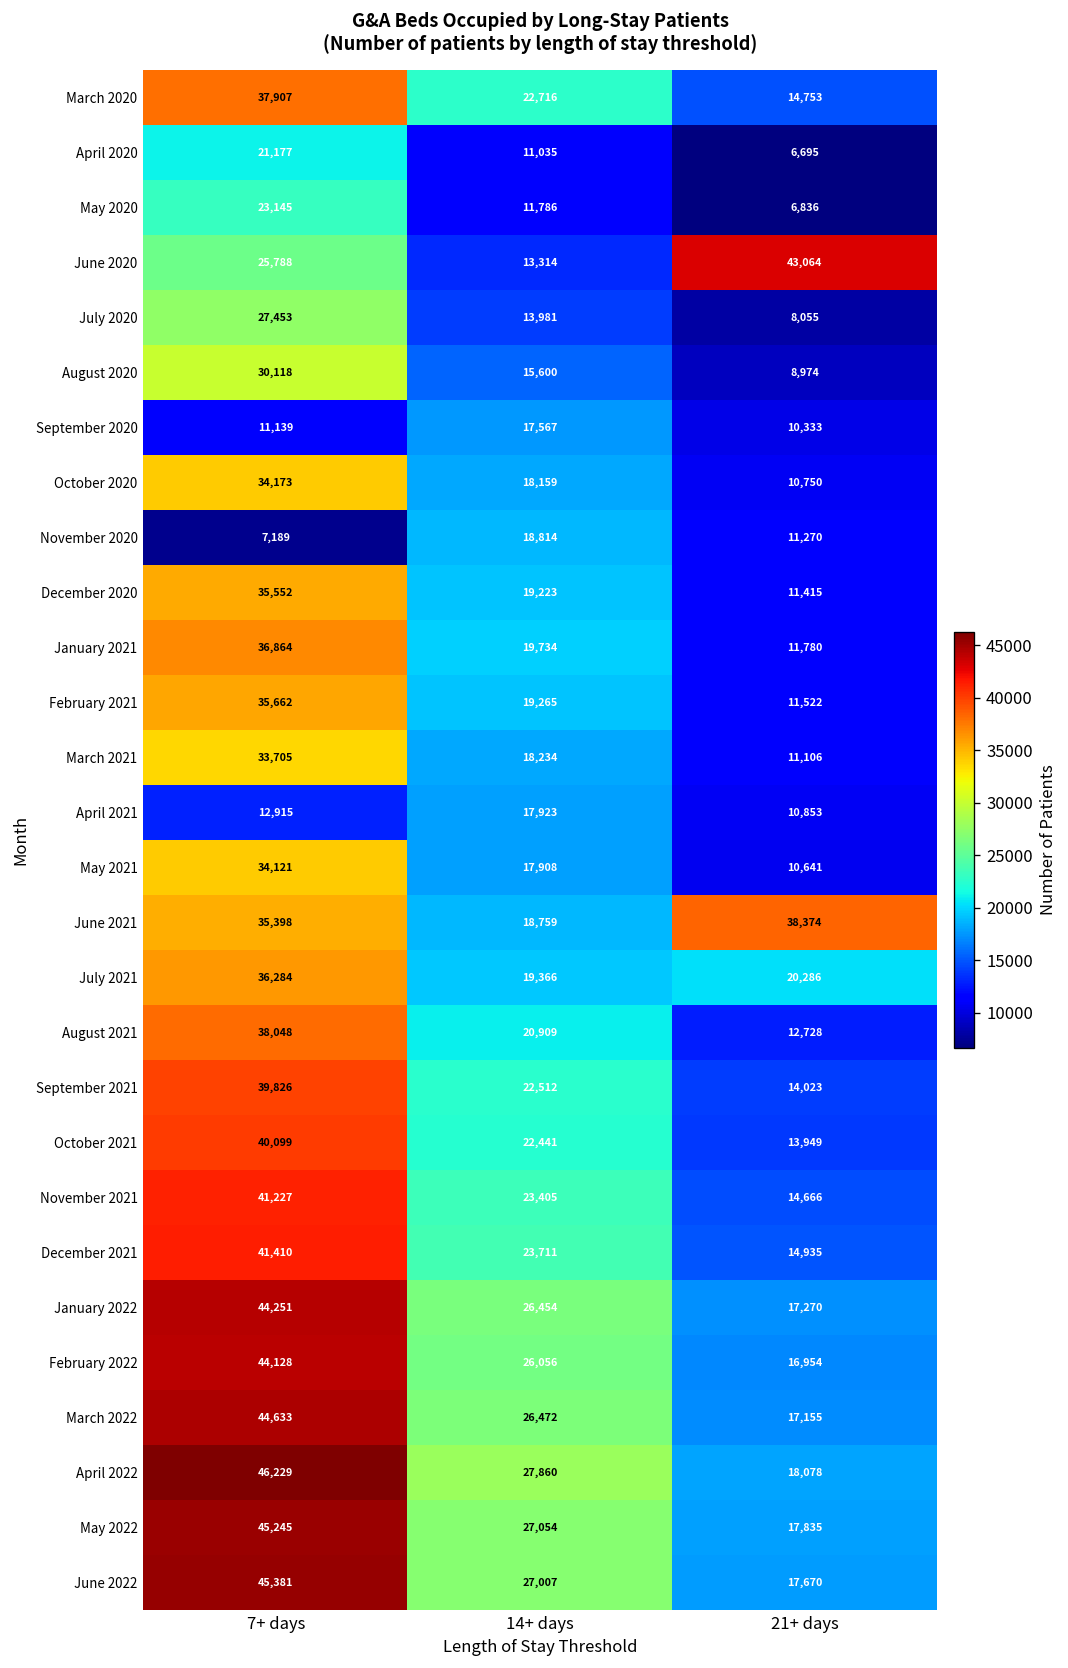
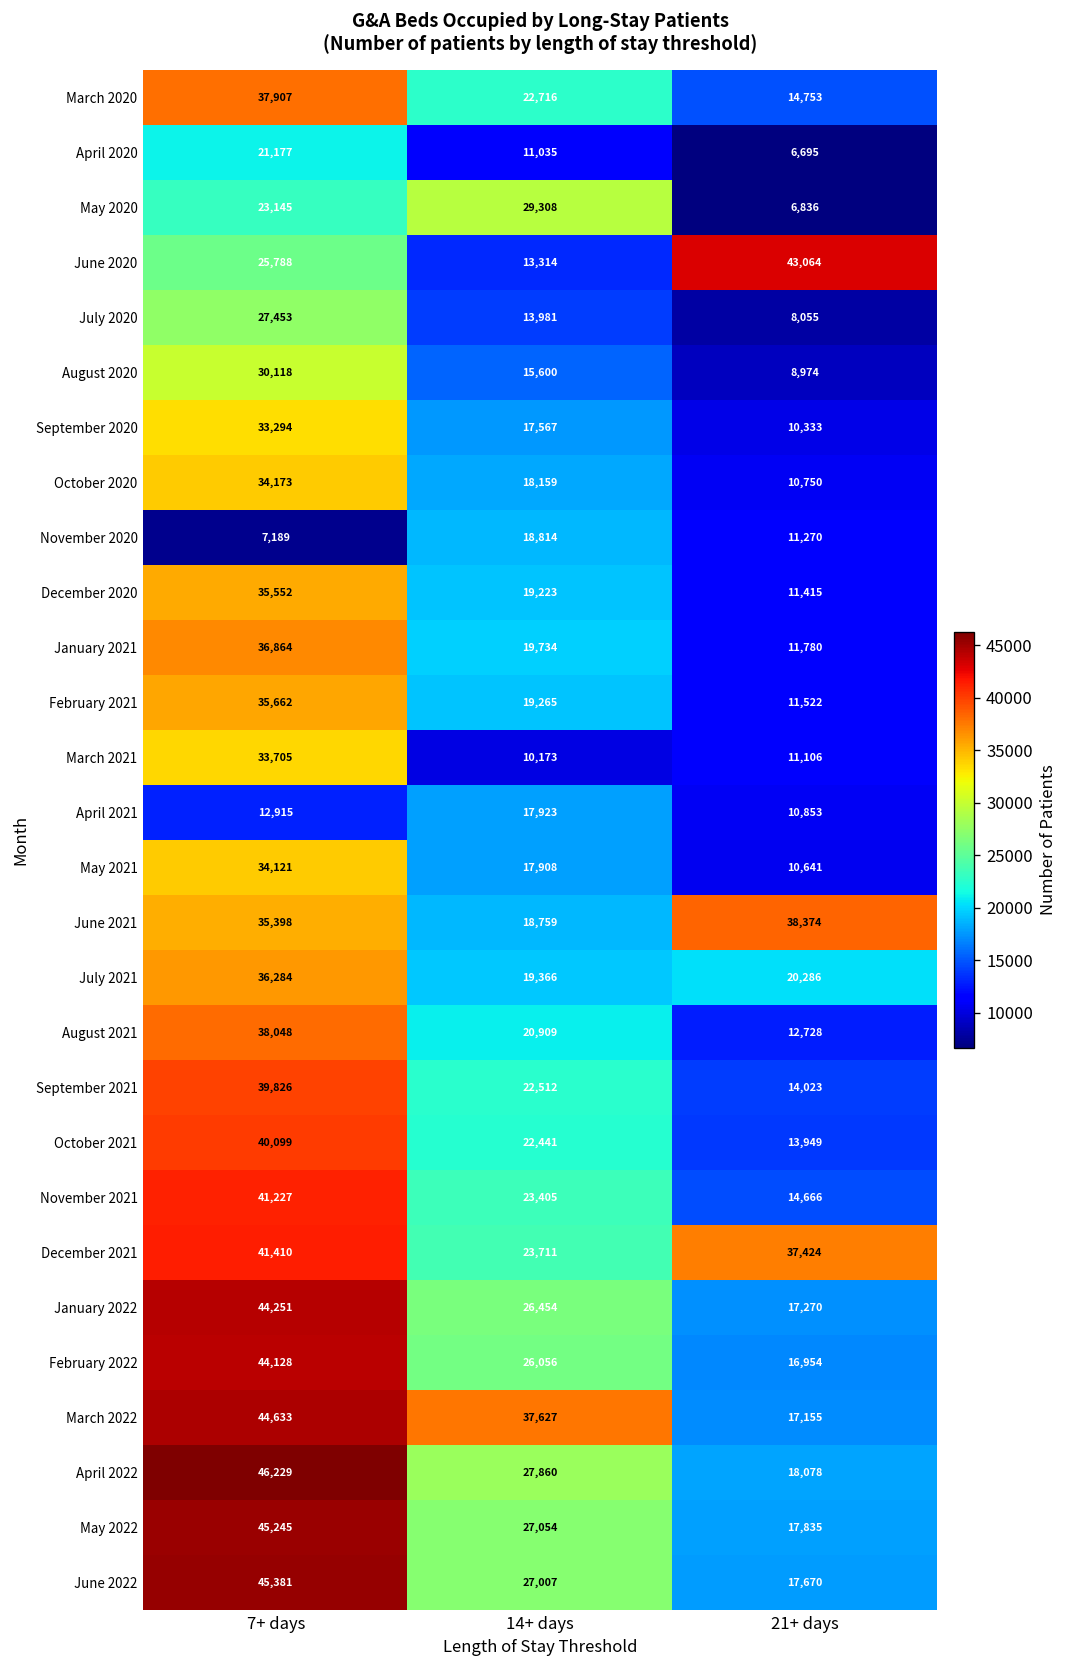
  {
    "March 2020": {
      "7+ days": "37,907",
      "14+ days": "22,716",
      "21+ days": "14,753"
    },
    "April 2020": {
      "7+ days": "21,177",
      "14+ days": "11,035",
      "21+ days": "6,695"
    },
    "May 2020": {
      "7+ days": "23,145",
-     "14+ days": "11,786",
+     "14+ days": "29,308",
      "21+ days": "6,836"
    },
    "June 2020": {
      "7+ days": "25,788",
      "14+ days": "13,314",
      "21+ days": "43,064"
    },
    "July 2020": {
      "7+ days": "27,453",
      "14+ days": "13,981",
      "21+ days": "8,055"
    },
    "August 2020": {
      "7+ days": "30,118",
      "14+ days": "15,600",
      "21+ days": "8,974"
    },
    "September 2020": {
-     "7+ days": "11,139",
+     "7+ days": "33,294",
      "14+ days": "17,567",
      "21+ days": "10,333"
    },
    "October 2020": {
      "7+ days": "34,173",
      "14+ days": "18,159",
      "21+ days": "10,750"
    },
    "November 2020": {
      "7+ days": "7,189",
      "14+ days": "18,814",
      "21+ days": "11,270"
    },
    "December 2020": {
      "7+ days": "35,552",
      "14+ days": "19,223",
      "21+ days": "11,415"
    },
    "January 2021": {
      "7+ days": "36,864",
      "14+ days": "19,734",
      "21+ days": "11,780"
    },
    "February 2021": {
      "7+ days": "35,662",
      "14+ days": "19,265",
      "21+ days": "11,522"
    },
    "March 2021": {
      "7+ days": "33,705",
-     "14+ days": "18,234",
+     "14+ days": "10,173",
      "21+ days": "11,106"
    },
    "April 2021": {
      "7+ days": "12,915",
      "14+ days": "17,923",
      "21+ days": "10,853"
    },
    "May 2021": {
      "7+ days": "34,121",
      "14+ days": "17,908",
      "21+ days": "10,641"
    },
    "June 2021": {
      "7+ days": "35,398",
      "14+ days": "18,759",
      "21+ days": "38,374"
    },
    "July 2021": {
      "7+ days": "36,284",
      "14+ days": "19,366",
      "21+ days": "20,286"
    },
    "August 2021": {
      "7+ days": "38,048",
      "14+ days": "20,909",
      "21+ days": "12,728"
    },
    "September 2021": {
      "7+ days": "39,826",
      "14+ days": "22,512",
      "21+ days": "14,023"
    },
    "October 2021": {
      "7+ days": "40,099",
      "14+ days": "22,441",
      "21+ days": "13,949"
    },
    "November 2021": {
      "7+ days": "41,227",
      "14+ days": "23,405",
      "21+ days": "14,666"
    },
    "December 2021": {
      "7+ days": "41,410",
      "14+ days": "23,711",
-     "21+ days": "14,935"
+     "21+ days": "37,424"
    },
    "January 2022": {
      "7+ days": "44,251",
      "14+ days": "26,454",
      "21+ days": "17,270"
    },
    "February 2022": {
      "7+ days": "44,128",
      "14+ days": "26,056",
      "21+ days": "16,954"
    },
    "March 2022": {
      "7+ days": "44,633",
-     "14+ days": "26,472",
+     "14+ days": "37,627",
      "21+ days": "17,155"
    },
    "April 2022": {
      "7+ days": "46,229",
      "14+ days": "27,860",
      "21+ days": "18,078"
    },
    "May 2022": {
      "7+ days": "45,245",
      "14+ days": "27,054",
      "21+ days": "17,835"
    },
    "June 2022": {
      "7+ days": "45,381",
      "14+ days": "27,007",
      "21+ days": "17,670"
    }
  }
